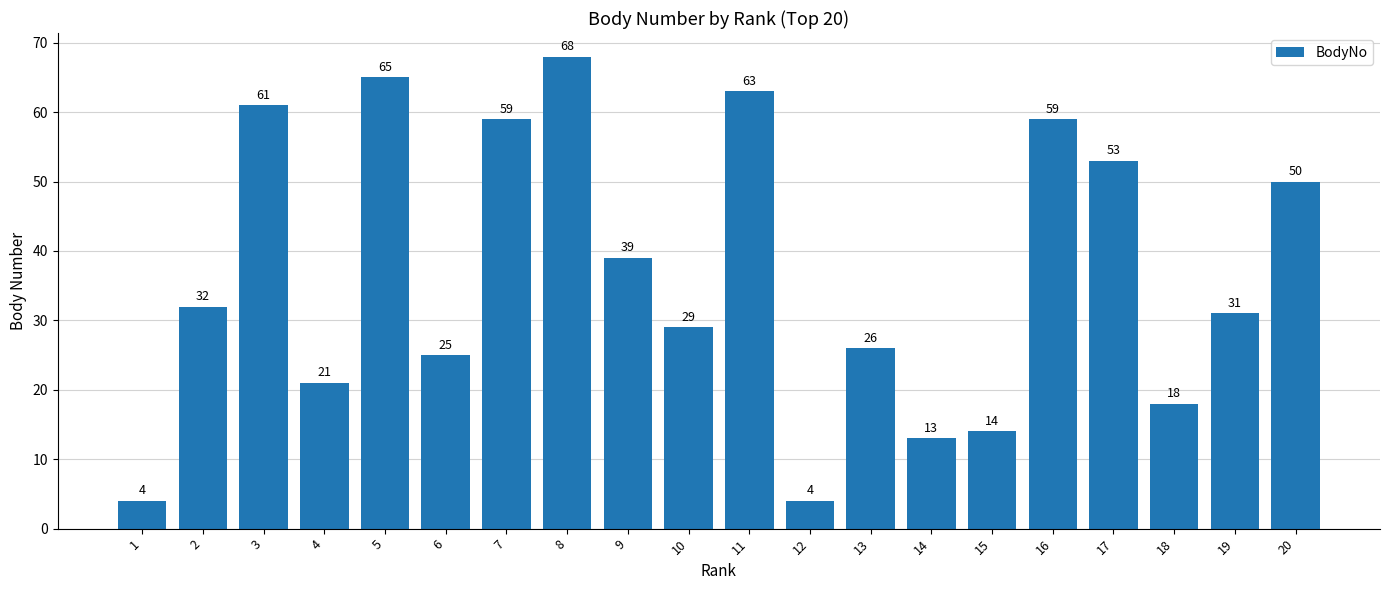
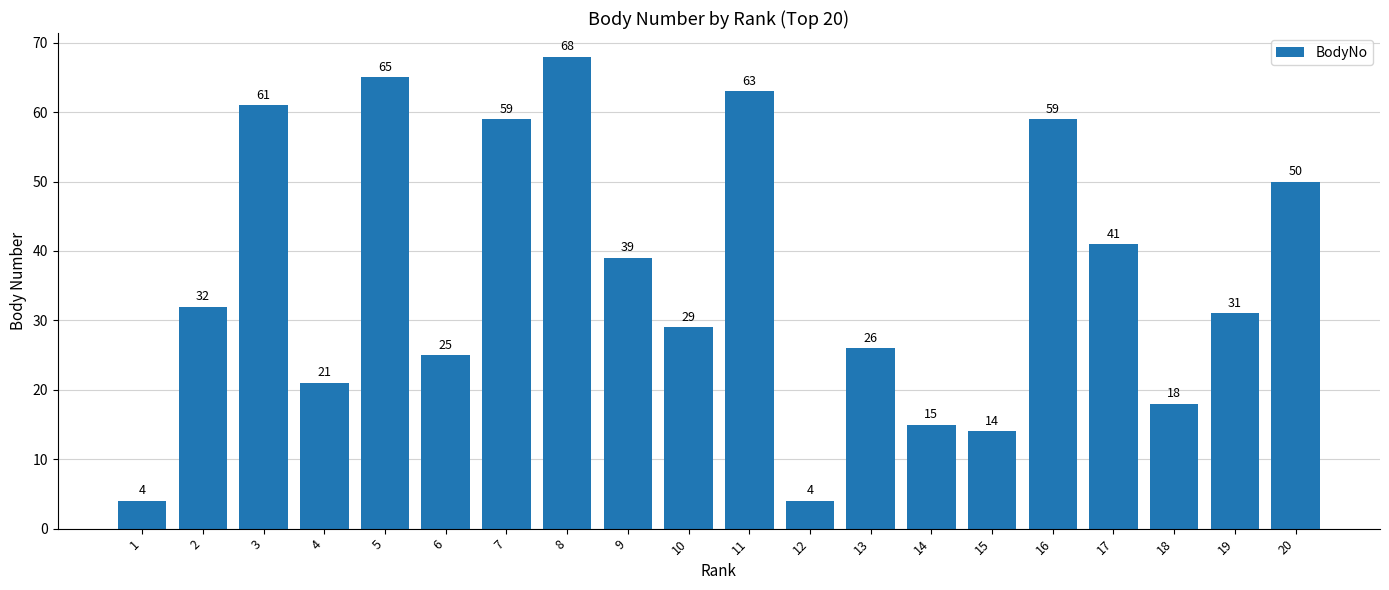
  {
    "1": 4,
    "2": 32,
    "3": 61,
    "4": 21,
    "5": 65,
    "6": 25,
    "7": 59,
    "8": 68,
    "9": 39,
    "10": 29,
    "11": 63,
    "12": 4,
    "13": 26,
-   "14": 13,
+   "14": 15,
    "15": 14,
    "16": 59,
-   "17": 53,
+   "17": 41,
    "18": 18,
    "19": 31,
    "20": 50
  }
